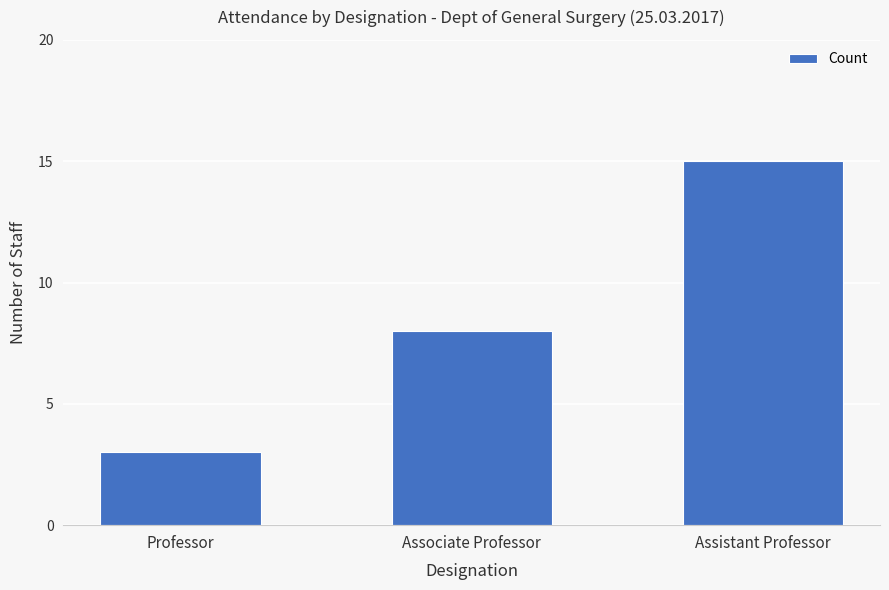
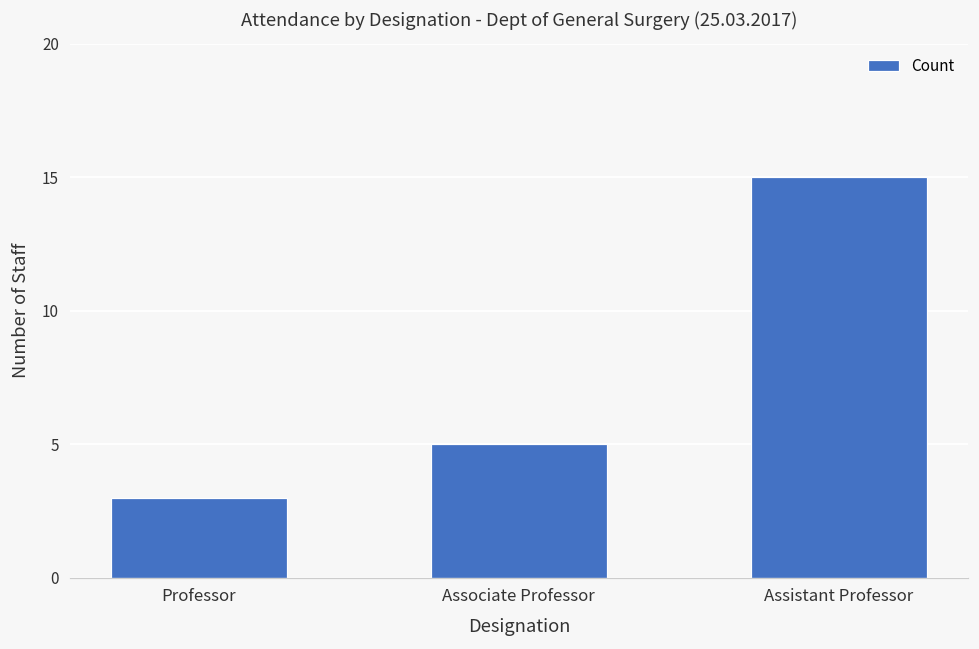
  {
    "Professor": 3,
-   "Associate Professor": 8,
+   "Associate Professor": 5,
    "Assistant Professor": 15
  }
